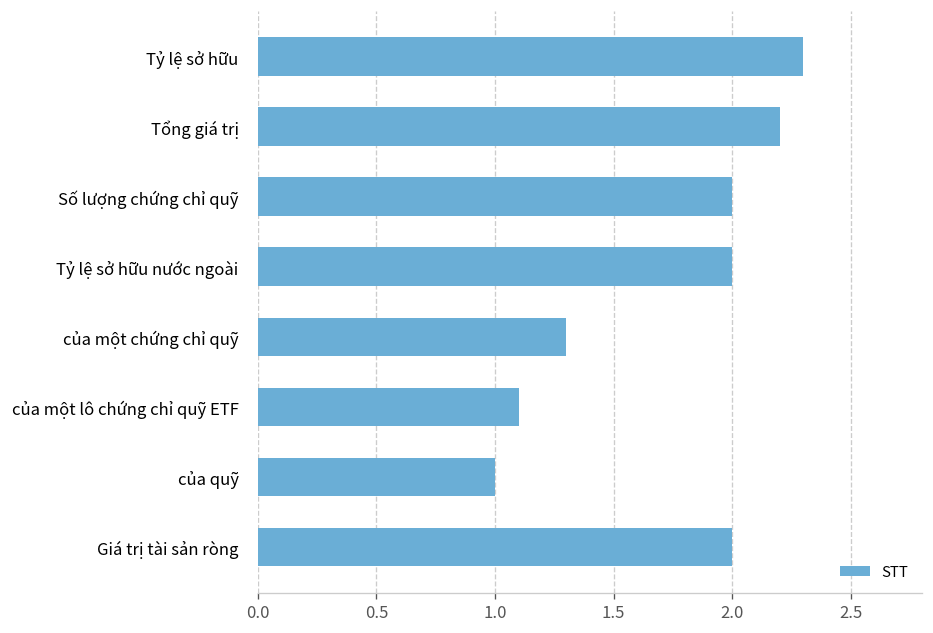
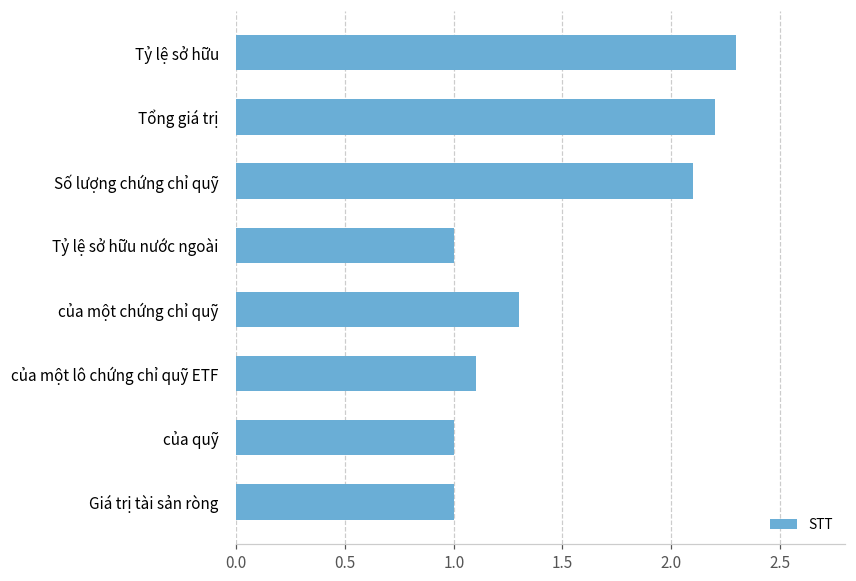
  {
    "Tỷ lệ sở hữu": 2.3,
    "Tổng giá trị": 2.2,
-   "Số lượng chứng chỉ quỹ": 2.0,
-   "Tỷ lệ sở hữu nước ngoài": 2,
+   "Số lượng chứng chỉ quỹ": 2.1,
+   "Tỷ lệ sở hữu nước ngoài": 1,
    "của một chứng chỉ quỹ": 1.3,
    "của một lô chứng chỉ quỹ ETF": 1.1,
    "của quỹ": 1.0,
-   "Giá trị tài sản ròng": 2
+   "Giá trị tài sản ròng": 1
  }
